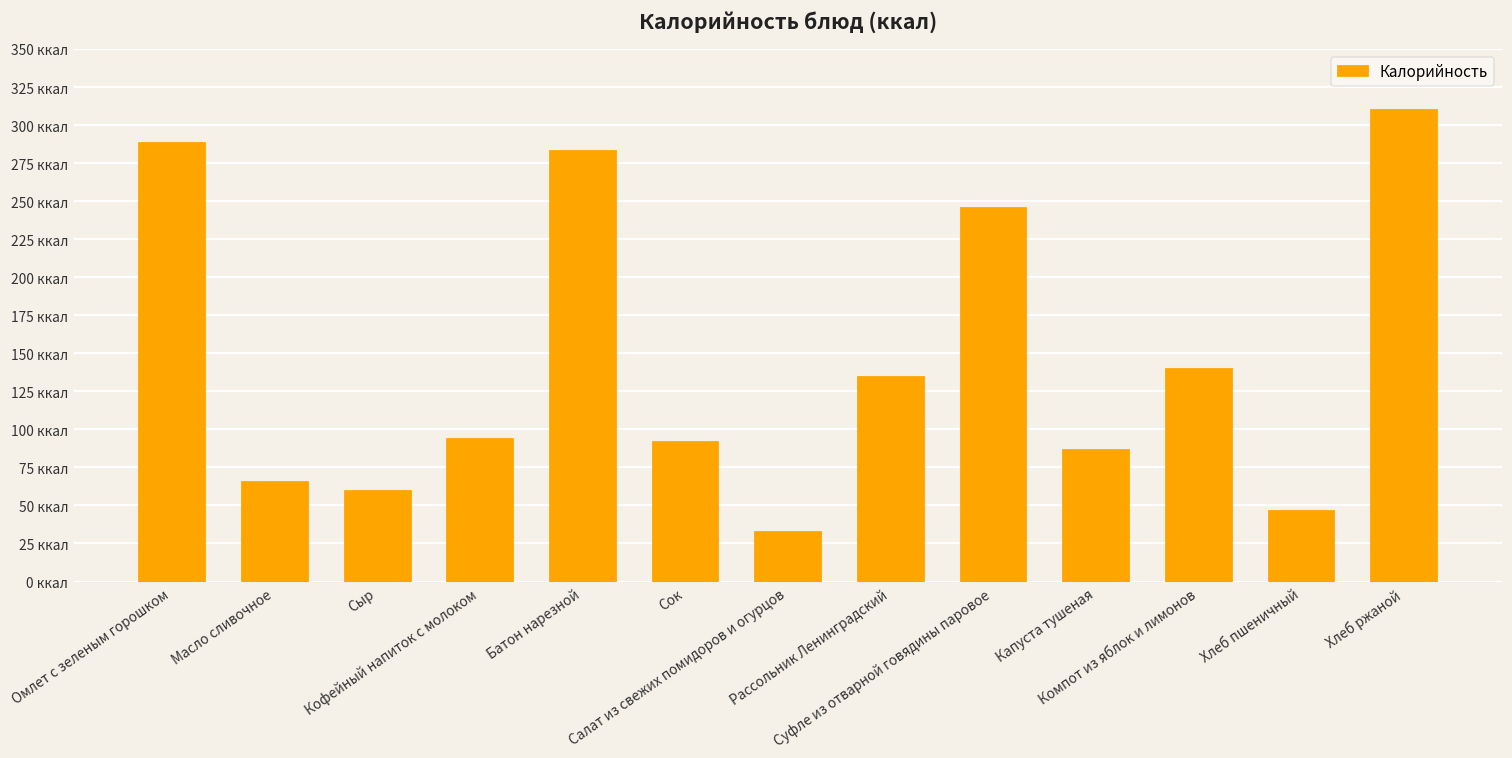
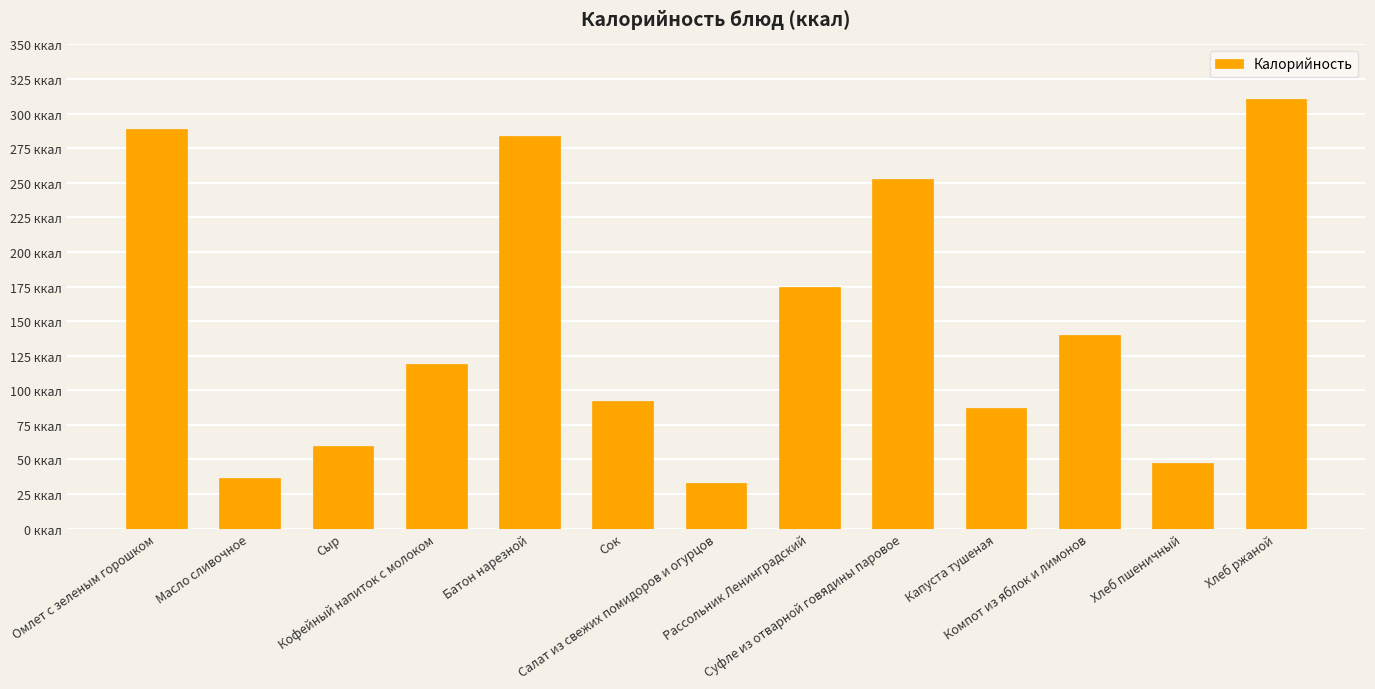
  {
    "Омлет с зеленым горошком": "289 ккал",
-   "Масло сливочное": "66 ккал",
+   "Масло сливочное": "36 ккал",
    "Сыр": "60 ккал",
-   "Кофейный напиток с молоком": "94 ккал",
+   "Кофейный напиток с молоком": "119 ккал",
    "Батон нарезной": "284 ккал",
    "Сок": "92 ккал",
    "Салат из свежих помидоров и огурцов": "33 ккал",
-   "Рассольник Ленинградский": "135 ккал",
-   "Суфле из отварной говядины паровое": "246 ккал",
+   "Рассольник Ленинградский": "174 ккал",
+   "Суфле из отварной говядины паровое": "253 ккал",
    "Капуста тушеная": "87 ккал",
    "Компот из яблок и лимонов": "140 ккал",
    "Хлеб пшеничный": "47 ккал",
    "Хлеб ржаной": "311 ккал"
  }
